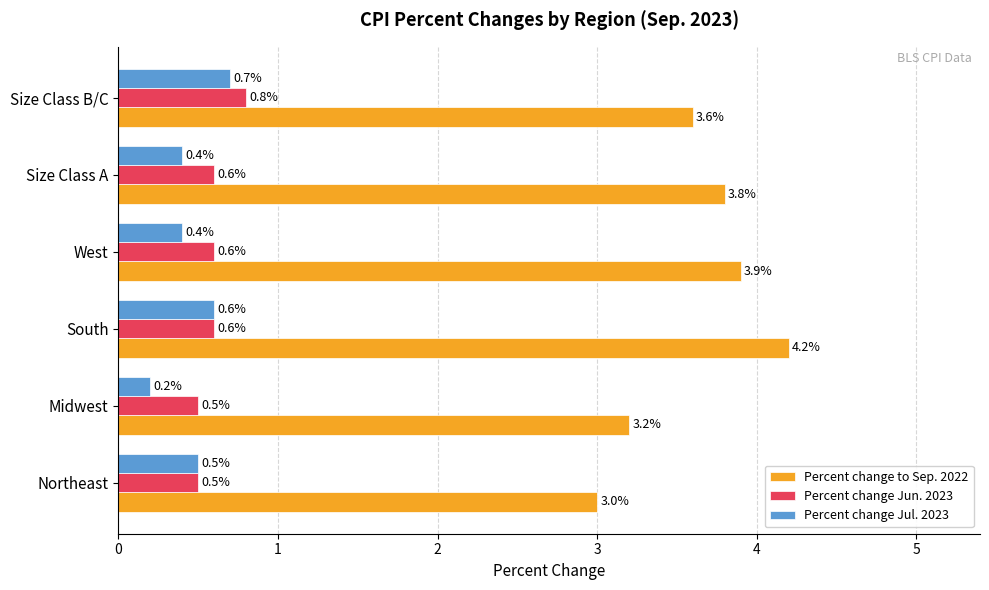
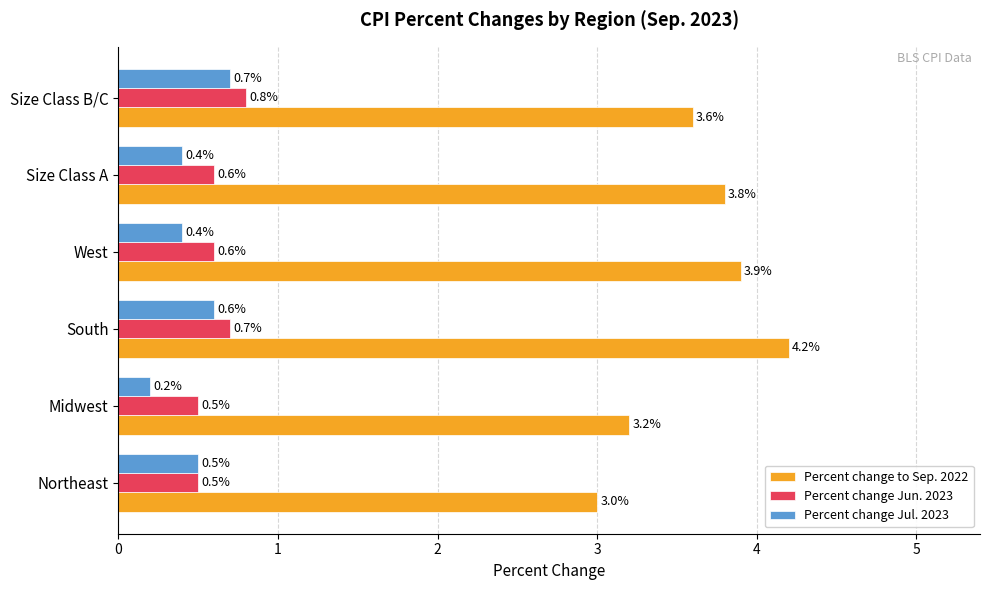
  {
    "Percent change to Sep. 2022": {
      "Size Class B/C": "3.6%",
      "Size Class A": "3.8%",
      "West": "3.9%",
      "South": "4.2%",
      "Midwest": "3.2%",
      "Northeast": "3.0%"
    },
    "Percent change Jun. 2023": {
      "Size Class B/C": "0.8%",
      "Size Class A": "0.6%",
      "West": "0.6%",
-     "South": "0.6%",
+     "South": "0.7%",
      "Midwest": "0.5%",
      "Northeast": "0.5%"
    },
    "Percent change Jul. 2023": {
      "Size Class B/C": "0.7%",
      "Size Class A": "0.4%",
      "West": "0.4%",
      "South": "0.6%",
      "Midwest": "0.2%",
      "Northeast": "0.5%"
    }
  }
